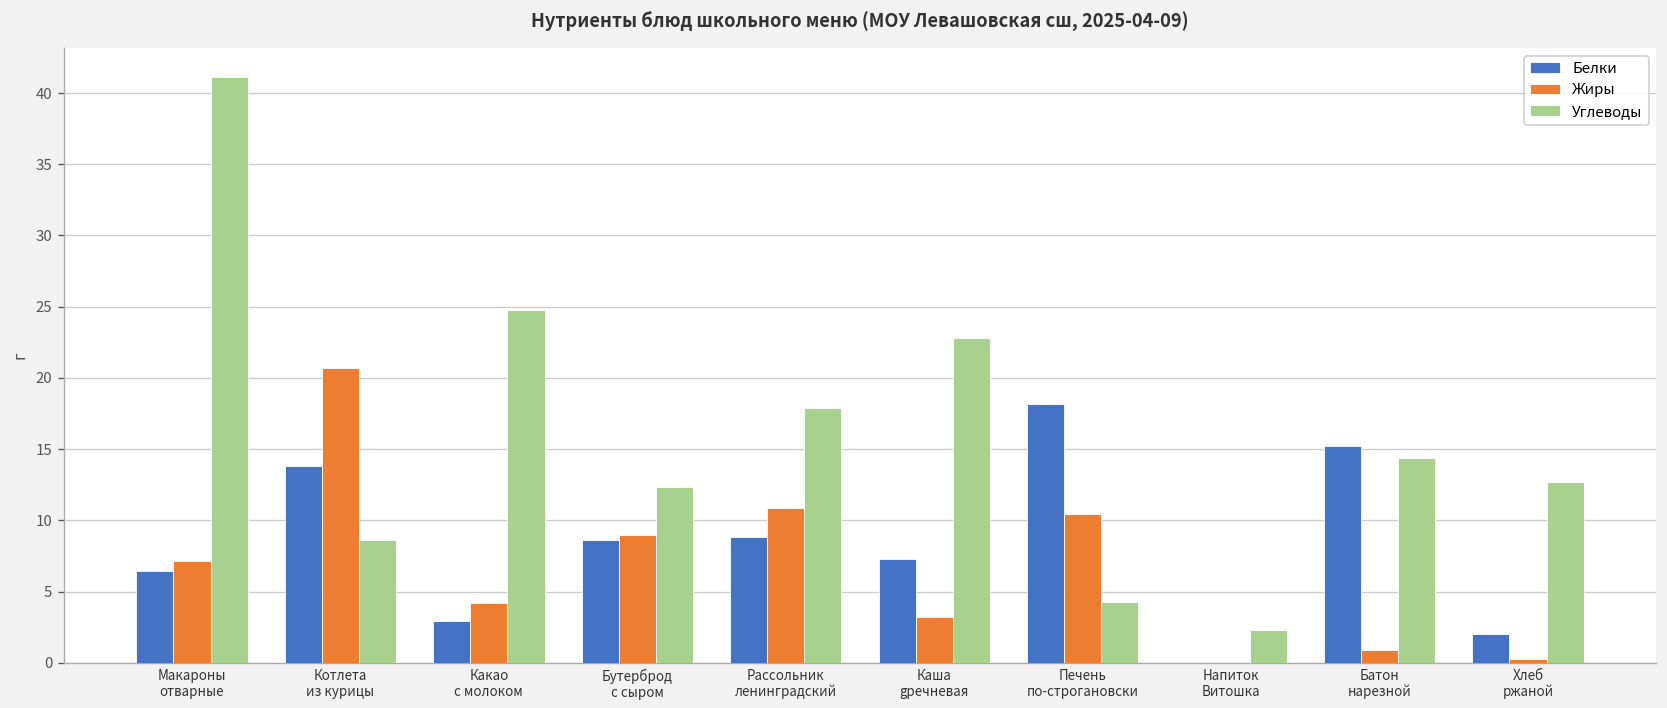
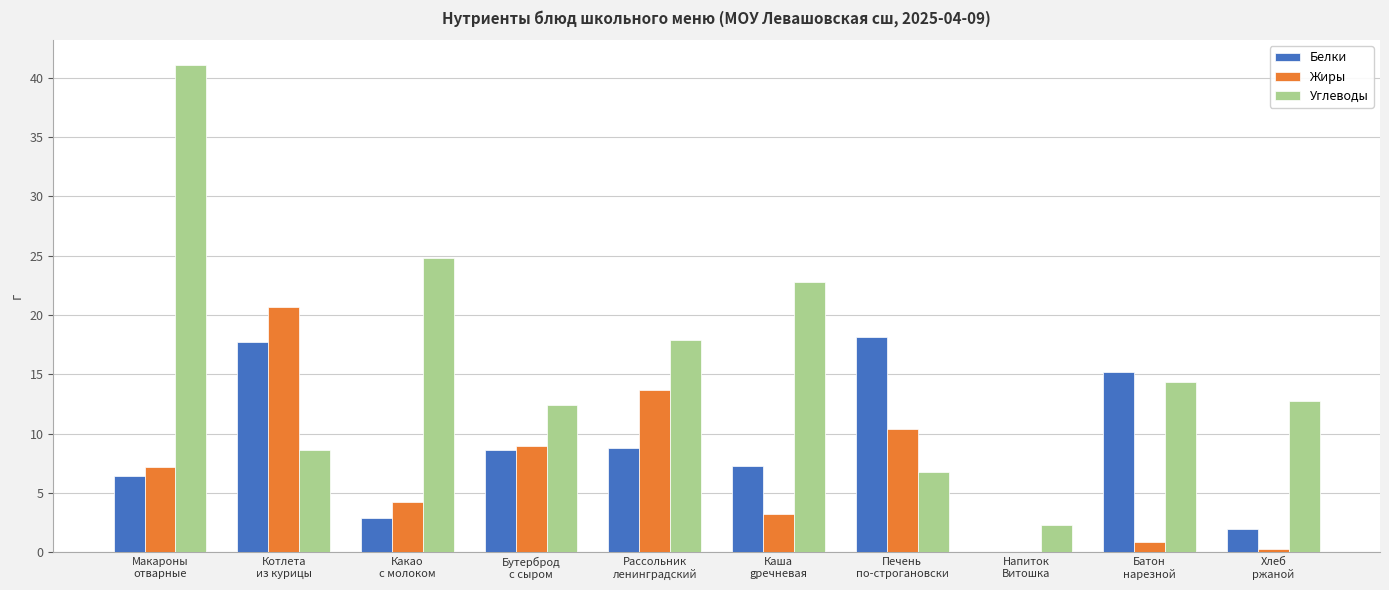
  {
    "Белки": {
      "Макароны отварные": 6.4,
-     "Котлета из курицы": 13.8,
+     "Котлета из курицы": 17.7,
      "Какао с молоком": 2.9,
      "Бутерброд с сыром": 8.6,
      "Рассольник ленинградский": 8.8,
      "Каша gречневая": 7.3,
      "Печень по-строгановски": 18.2,
      "Напиток Витошка": 0.0,
      "Батон нарезной": 15.2,
      "Хлеб ржаной": 2.0
    },
    "Жиры": {
      "Макароны отварные": 7.2,
      "Котлета из курицы": 20.7,
      "Какао с молоком": 4.2,
      "Бутерброд с сыром": 9.0,
-     "Рассольник ленинградский": 10.9,
+     "Рассольник ленинградский": 13.7,
      "Каша gречневая": 3.2,
      "Печень по-строгановски": 10.4,
      "Напиток Витошка": 0.0,
      "Батон нарезной": 0.9,
      "Хлеб ржаной": 0.3
    },
    "Углеводы": {
      "Макароны отварные": 41.1,
      "Котлета из курицы": 8.6,
      "Какао с молоком": 24.8,
      "Бутерброд с сыром": 12.4,
      "Рассольник ленинградский": 17.9,
      "Каша gречневая": 22.8,
-     "Печень по-строгановски": 4.3,
+     "Печень по-строгановски": 6.8,
      "Напиток Витошка": 2.3,
      "Батон нарезной": 14.4,
      "Хлеб ржаной": 12.7
    }
  }
